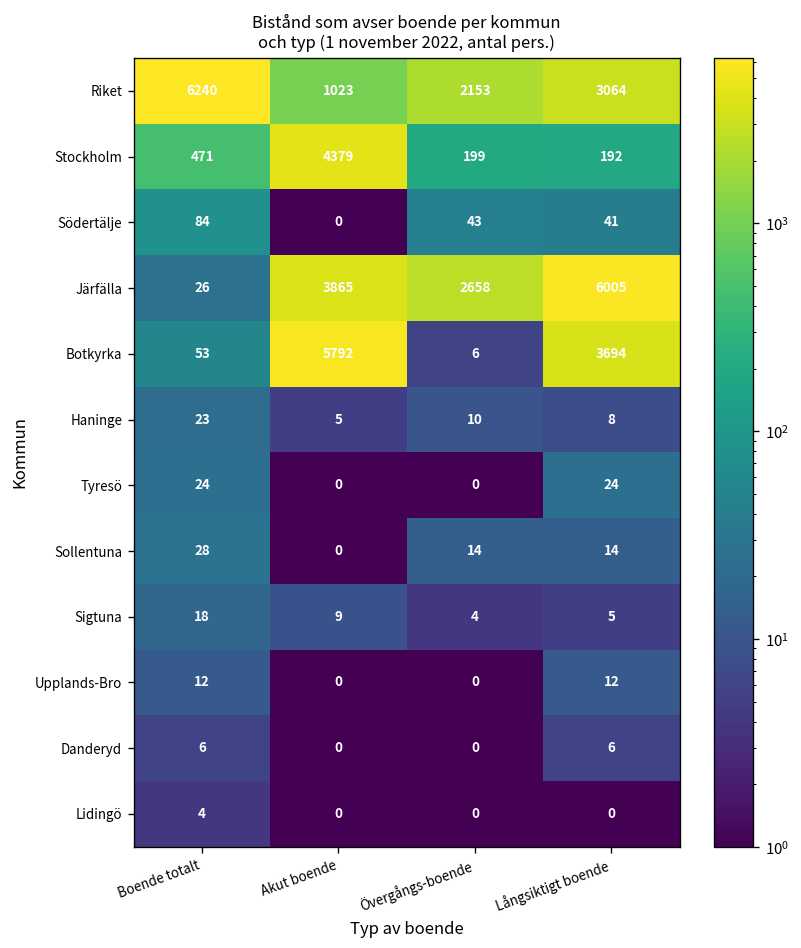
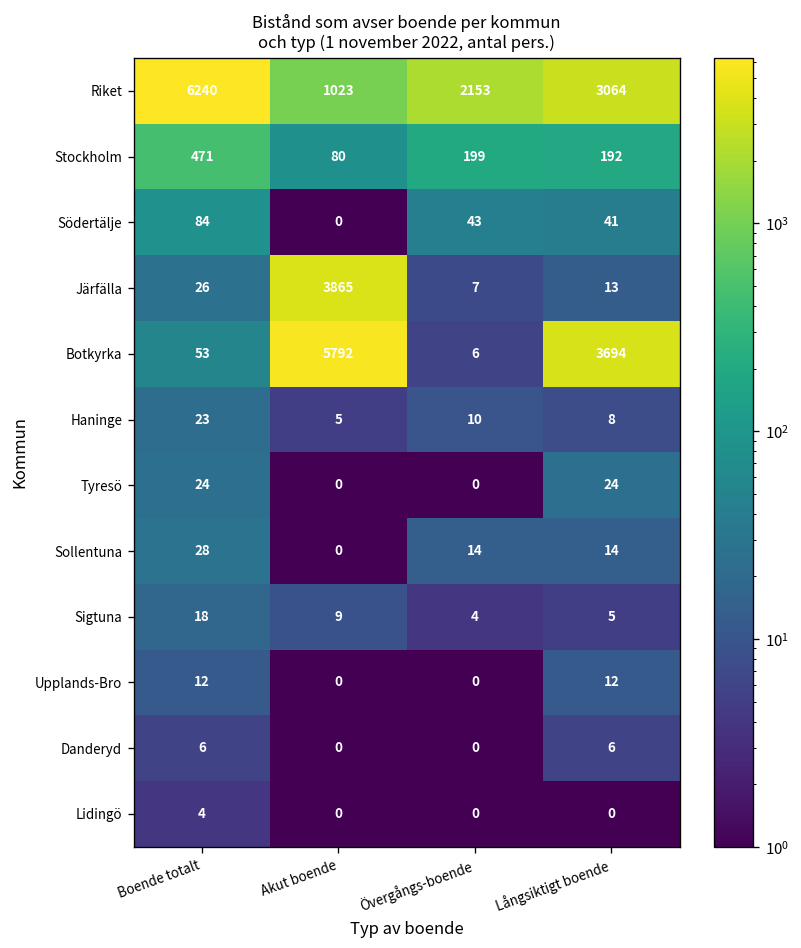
  {
    "Riket": {
      "Boende totalt": 6240,
      "Akut boende": 1023,
      "Övergångs-boende": 2153,
      "Långsiktigt boende": 3064
    },
    "Stockholm": {
      "Boende totalt": 471,
-     "Akut boende": 4379,
+     "Akut boende": 80,
      "Övergångs-boende": 199,
      "Långsiktigt boende": 192
    },
    "Södertälje": {
      "Boende totalt": 84,
      "Akut boende": 0,
      "Övergångs-boende": 43,
      "Långsiktigt boende": 41
    },
    "Järfälla": {
      "Boende totalt": 26,
      "Akut boende": 3865,
-     "Övergångs-boende": 2658,
-     "Långsiktigt boende": 6005
+     "Övergångs-boende": 7,
+     "Långsiktigt boende": 13
    },
    "Botkyrka": {
      "Boende totalt": 53,
      "Akut boende": 5792,
      "Övergångs-boende": 6,
      "Långsiktigt boende": 3694
    },
    "Haninge": {
      "Boende totalt": 23,
      "Akut boende": 5,
      "Övergångs-boende": 10,
      "Långsiktigt boende": 8
    },
    "Tyresö": {
      "Boende totalt": 24,
      "Akut boende": 0,
      "Övergångs-boende": 0,
      "Långsiktigt boende": 24
    },
    "Sollentuna": {
      "Boende totalt": 28,
      "Akut boende": 0,
      "Övergångs-boende": 14,
      "Långsiktigt boende": 14
    },
    "Sigtuna": {
      "Boende totalt": 18,
      "Akut boende": 9,
      "Övergångs-boende": 4,
      "Långsiktigt boende": 5
    },
    "Upplands-Bro": {
      "Boende totalt": 12,
      "Akut boende": 0,
      "Övergångs-boende": 0,
      "Långsiktigt boende": 12
    },
    "Danderyd": {
      "Boende totalt": 6,
      "Akut boende": 0,
      "Övergångs-boende": 0,
      "Långsiktigt boende": 6
    },
    "Lidingö": {
      "Boende totalt": 4,
      "Akut boende": 0,
      "Övergångs-boende": 0,
      "Långsiktigt boende": 0
    }
  }
